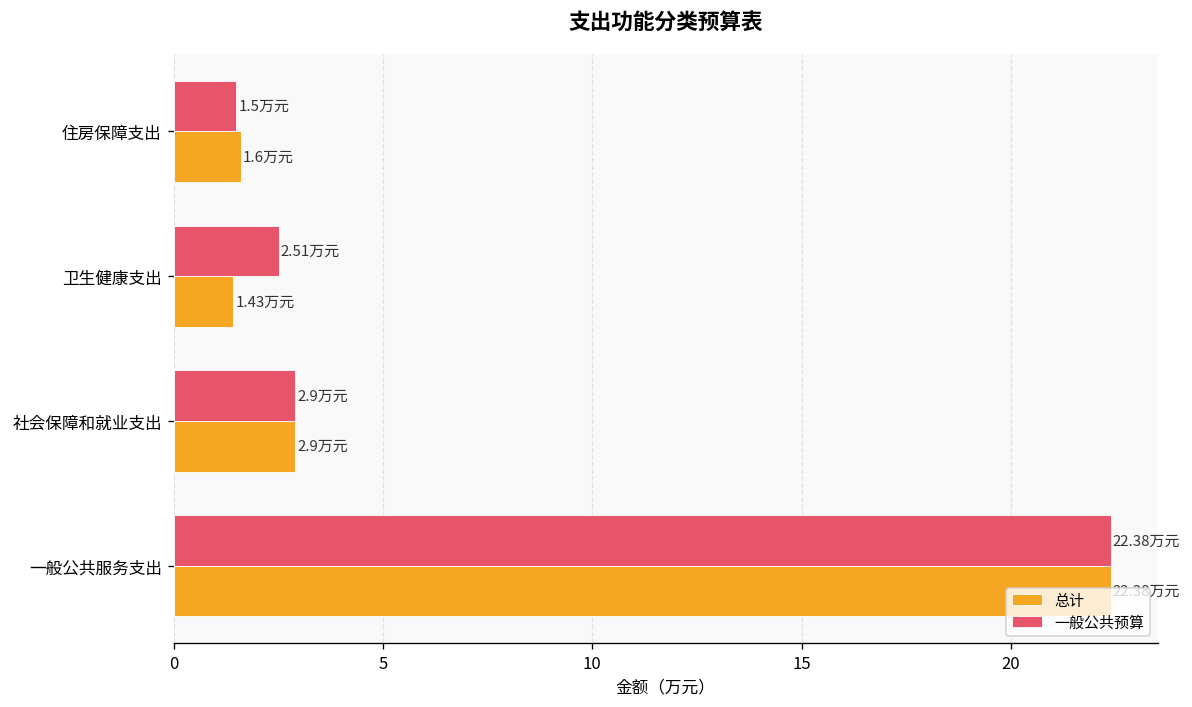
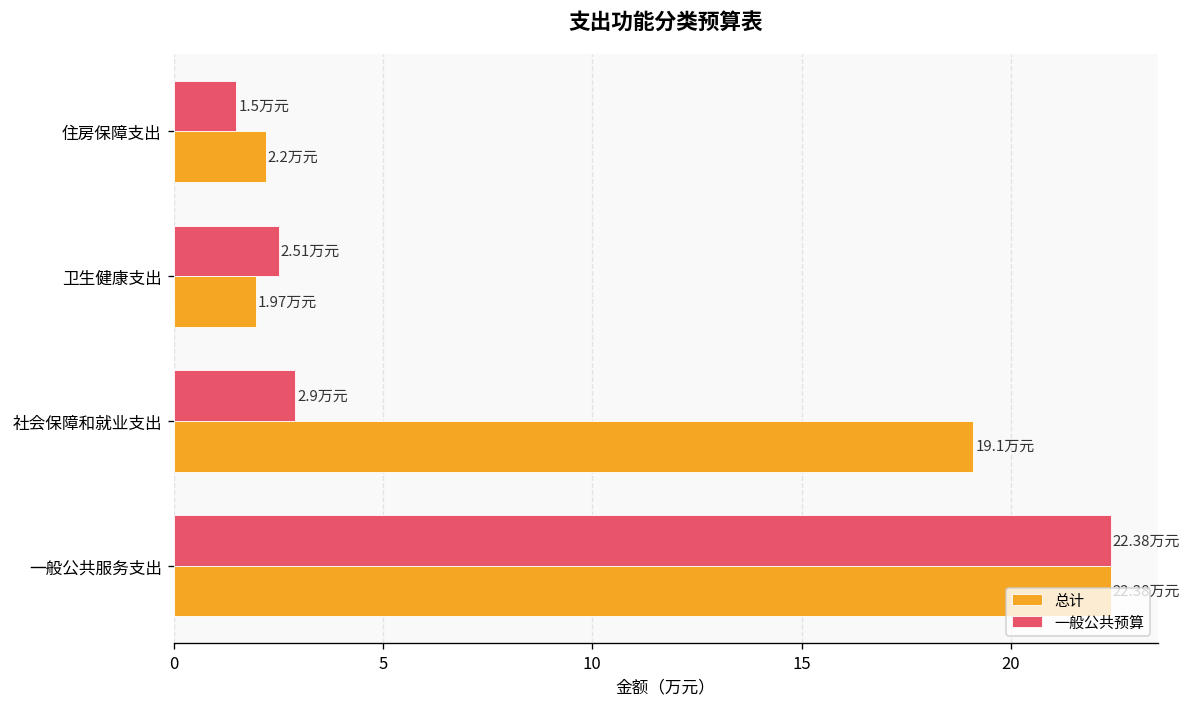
  {
    "总计": {
-     "住房保障支出": 1.6,
-     "卫生健康支出": 1.43,
-     "社会保障和就业支出": 2.9
+     "住房保障支出": 2.2,
+     "卫生健康支出": 1.97,
+     "社会保障和就业支出": 19.1
    },
    "一般公共预算": {
      "住房保障支出": 1.5,
      "卫生健康支出": 2.51,
      "社会保障和就业支出": 2.9,
      "一般公共服务支出": 22.38
    }
  }
